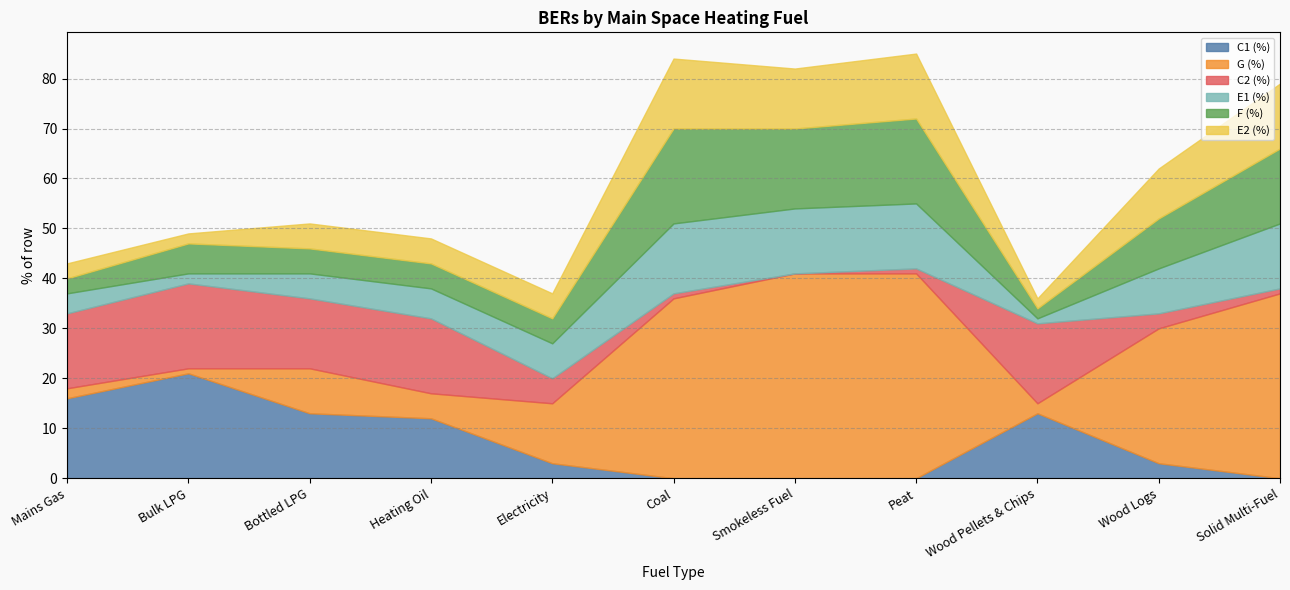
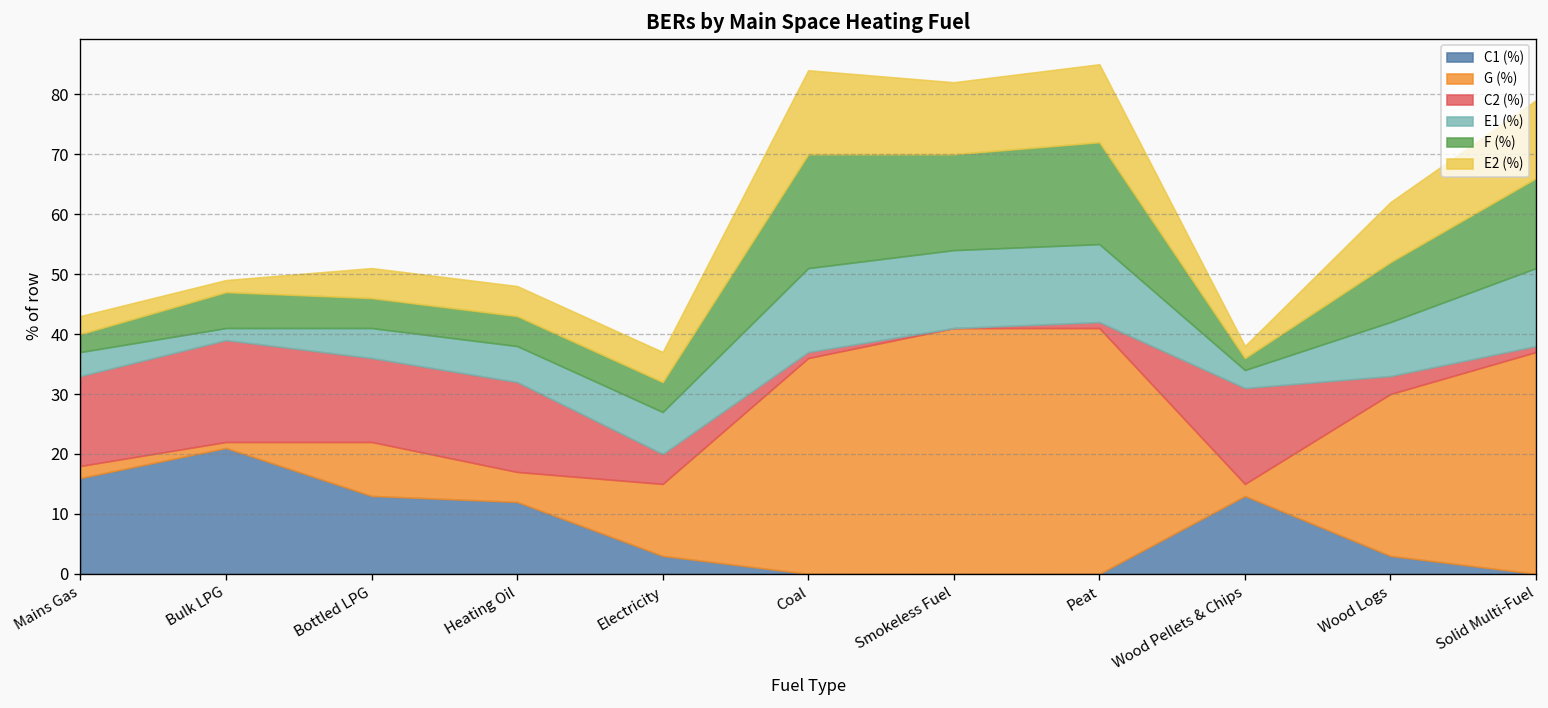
  {
    "C1 (%)": {
      "Mains Gas": 16,
      "Bulk LPG": 21,
      "Bottled LPG": 13,
      "Heating Oil": 12,
      "Electricity": 3,
      "Coal": 0,
      "Smokeless Fuel": 0,
      "Peat": 0,
      "Wood Pellets & Chips": 13,
      "Wood Logs": 3,
      "Solid Multi-Fuel": 0
    },
    "G (%)": {
      "Mains Gas": 2,
      "Bulk LPG": 1,
      "Bottled LPG": 9,
      "Heating Oil": 5,
      "Electricity": 12,
      "Coal": 36,
      "Peat": 41,
      "Wood Pellets & Chips": 2,
      "Wood Logs": 27,
      "Solid Multi-Fuel": 37
    },
    "C2 (%)": {
      "Mains Gas": 15,
      "Bulk LPG": 17,
      "Bottled LPG": 14,
      "Heating Oil": 15,
      "Electricity": 5,
      "Coal": 1,
      "Peat": 1,
      "Wood Pellets & Chips": 16,
      "Wood Logs": 3,
      "Solid Multi-Fuel": 1
    },
    "E1 (%)": {
      "Mains Gas": 4,
      "Bulk LPG": 2,
      "Bottled LPG": 5,
      "Heating Oil": 6,
      "Electricity": 7,
      "Coal": 14,
      "Smokeless Fuel": 13,
      "Peat": 13,
-     "Wood Pellets & Chips": 1,
+     "Wood Pellets & Chips": 3,
      "Wood Logs": 9,
      "Solid Multi-Fuel": 13
    },
    "F (%)": {
      "Mains Gas": 3,
      "Bulk LPG": 6,
      "Bottled LPG": 5,
      "Heating Oil": 5,
      "Electricity": 5,
      "Coal": 19,
      "Smokeless Fuel": 16,
      "Peat": 17,
      "Wood Pellets & Chips": 2,
      "Wood Logs": 10,
      "Solid Multi-Fuel": 15
    },
    "E2 (%)": {
      "Mains Gas": 3,
      "Bulk LPG": 2,
      "Bottled LPG": 5,
      "Heating Oil": 5,
      "Electricity": 5,
      "Coal": 14,
      "Smokeless Fuel": 12,
      "Peat": 13,
      "Wood Pellets & Chips": 2,
      "Wood Logs": 10,
      "Solid Multi-Fuel": 13
    }
  }
